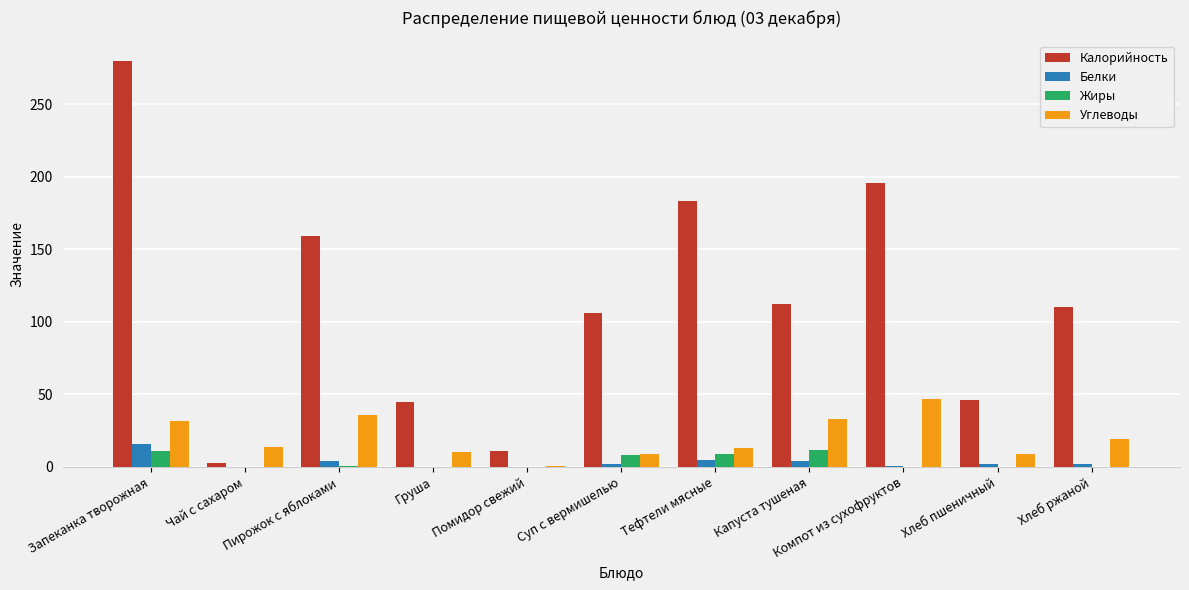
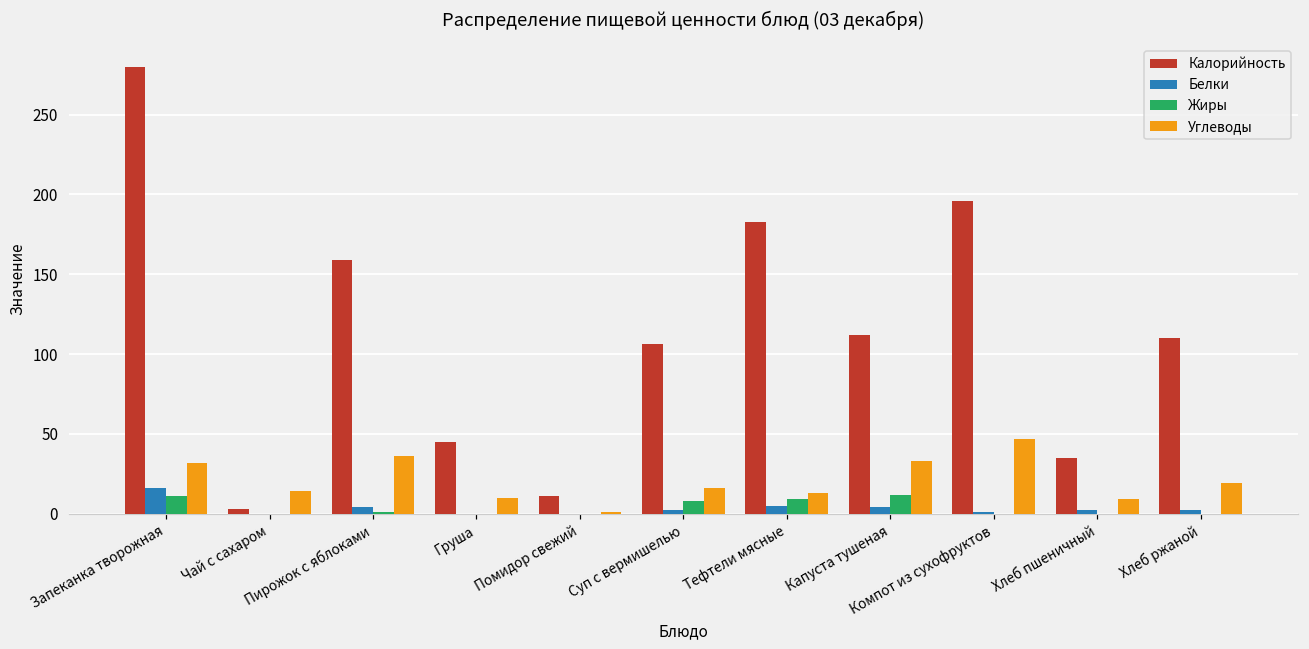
  {
    "Калорийность": {
      "Запеканка творожная": 280,
      "Чай с сахаром": 3,
      "Пирожок с яблоками": 159,
      "Груша": 45,
      "Помидор свежий": 11,
      "Суп с вермишелью": 106,
      "Тефтели мясные": 183,
      "Капуста тушеная": 112,
      "Компот из сухофруктов": 196,
-     "Хлеб пшеничный": 46,
+     "Хлеб пшеничный": 35,
      "Хлеб ржаной": 110
    },
    "Белки": {
      "Запеканка творожная": 16,
      "Чай с сахаром": 0,
      "Пирожок с яблоками": 4,
      "Груша": 0,
      "Помидор свежий": 0,
      "Суп с вермишелью": 2,
      "Тефтели мясные": 5,
      "Капуста тушеная": 4,
      "Хлеб пшеничный": 2,
      "Хлеб ржаной": 2
    },
    "Жиры": {
      "Запеканка творожная": 11,
      "Чай с сахаром": 0,
      "Груша": 0,
      "Помидор свежий": 0,
      "Суп с вермишелью": 8,
      "Тефтели мясные": 9,
      "Капуста тушеная": 12,
      "Компот из сухофруктов": 0,
      "Хлеб пшеничный": 0,
      "Хлеб ржаной": 0
    },
    "Углеводы": {
      "Запеканка творожная": 32,
      "Чай с сахаром": 14,
      "Пирожок с яблоками": 36,
      "Груша": 10,
-     "Суп с вермишелью": 9,
+     "Суп с вермишелью": 16,
      "Тефтели мясные": 13,
      "Капуста тушеная": 33,
      "Компот из сухофруктов": 47,
      "Хлеб пшеничный": 9,
      "Хлеб ржаной": 19
    }
  }
